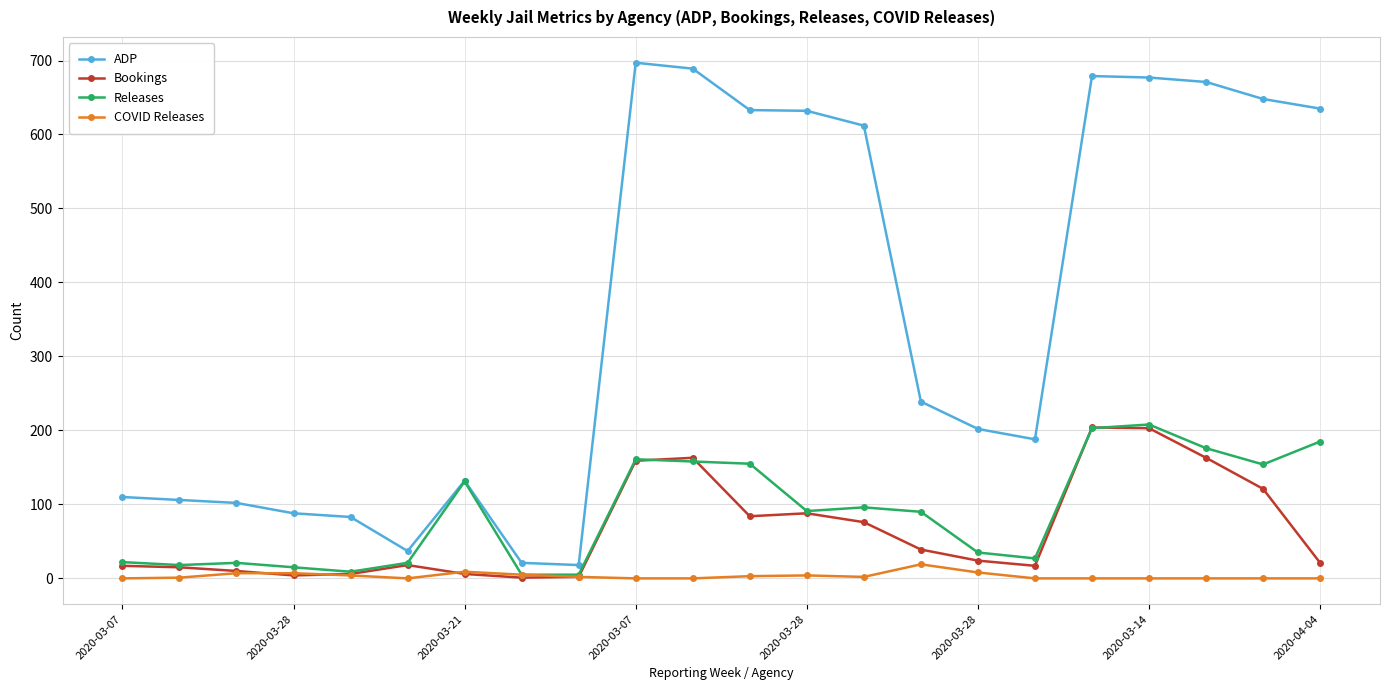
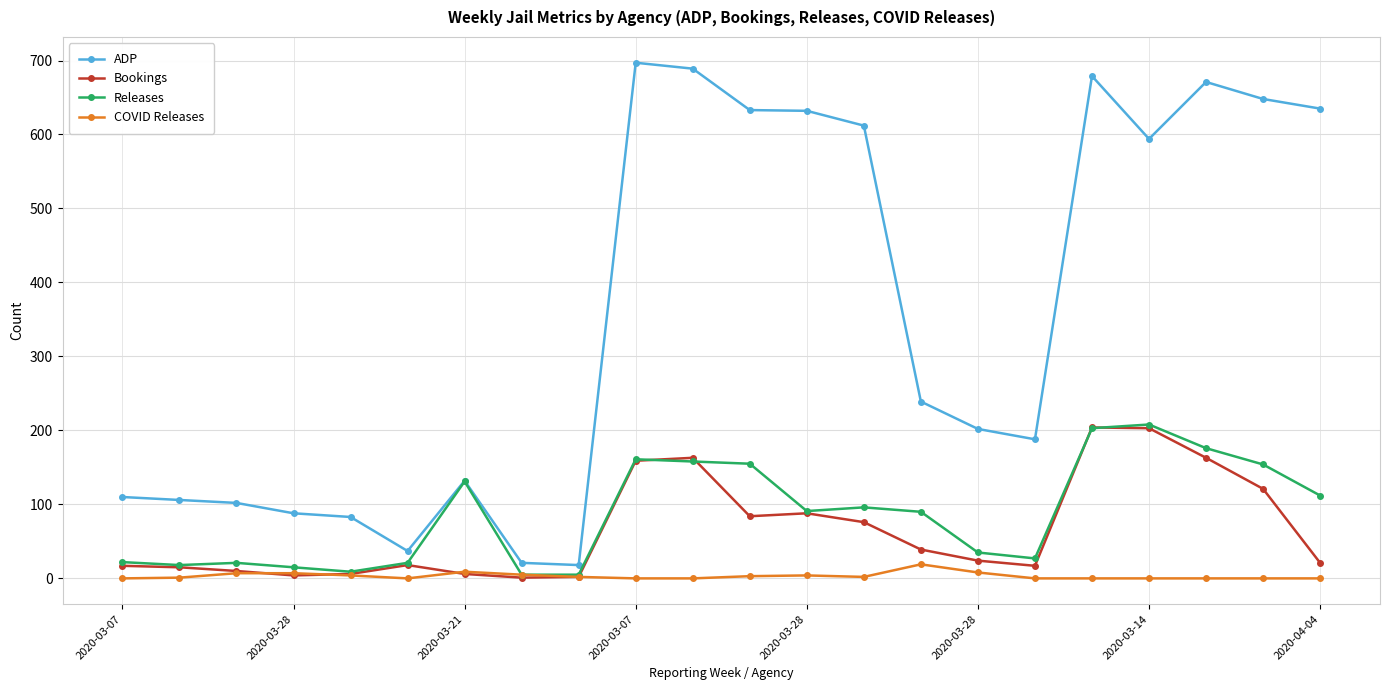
  {
    "ADP": {
-     "2020-03-14": 680,
+     "2020-03-14": 590,
      "2020-04-04": 640
    },
    "Bookings": {
      "2020-03-14": 200,
      "2020-04-04": 20
    },
    "Releases": {
      "2020-03-14": 210,
-     "2020-04-04": 190
+     "2020-04-04": 110
    },
    "COVID Releases": {
      "2020-03-14": 0,
      "2020-04-04": 0
    }
  }
